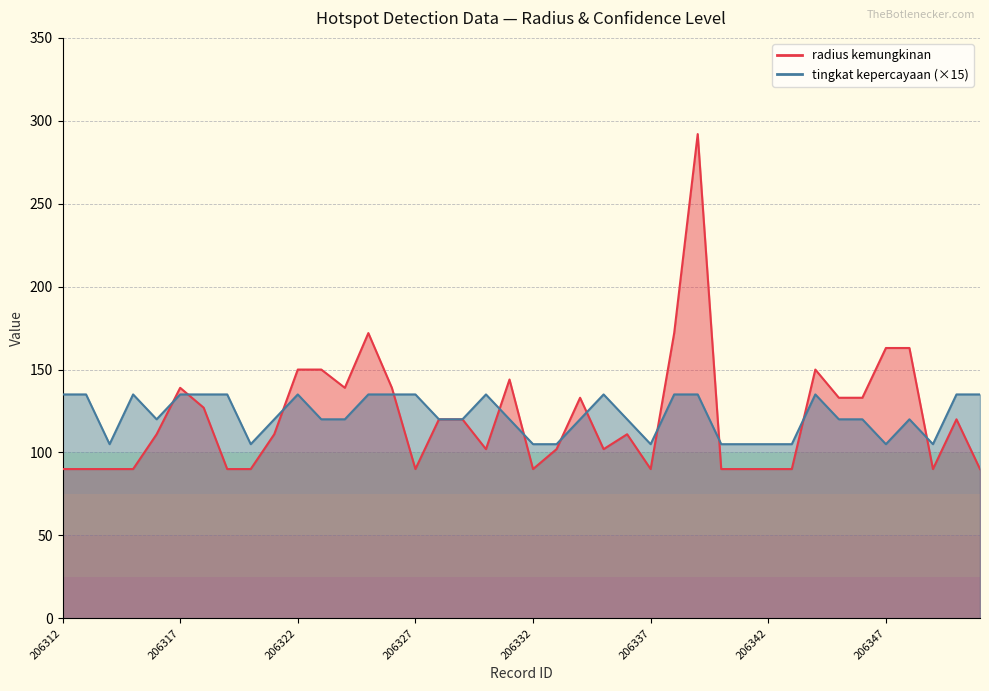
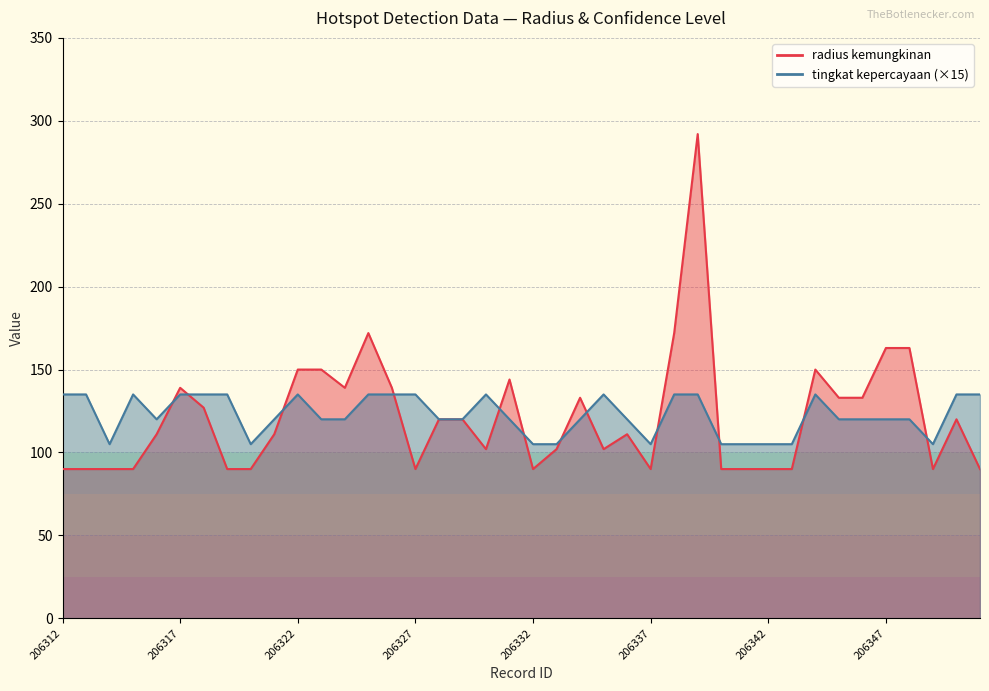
  {
    "radius kemungkinan": {
      "206312": 90,
      "206317": 139,
      "206322": 150,
      "206327": 90,
      "206332": 90,
      "206337": 90,
      "206342": 90,
      "206347": 163
    },
    "tingkat kepercayaan (×15)": {
      "206312": 135,
      "206317": 135,
      "206322": 135,
      "206327": 135,
      "206332": 105,
      "206337": 105,
      "206342": 105,
-     "206347": 105
+     "206347": 120
    }
  }
